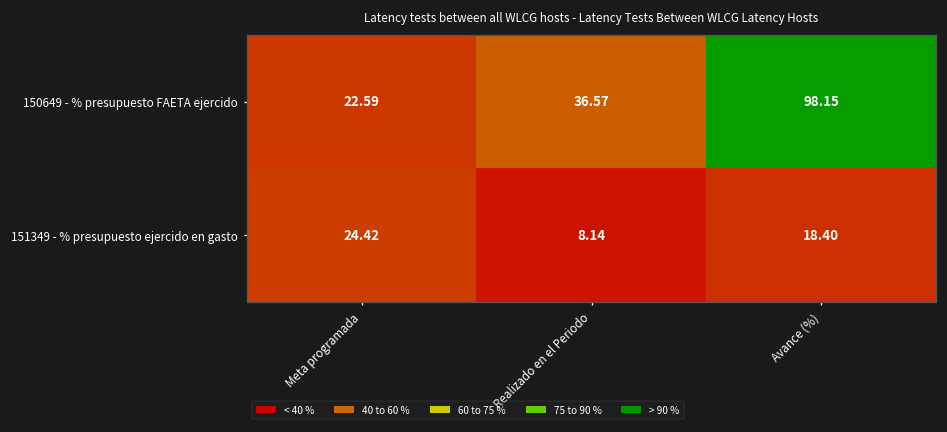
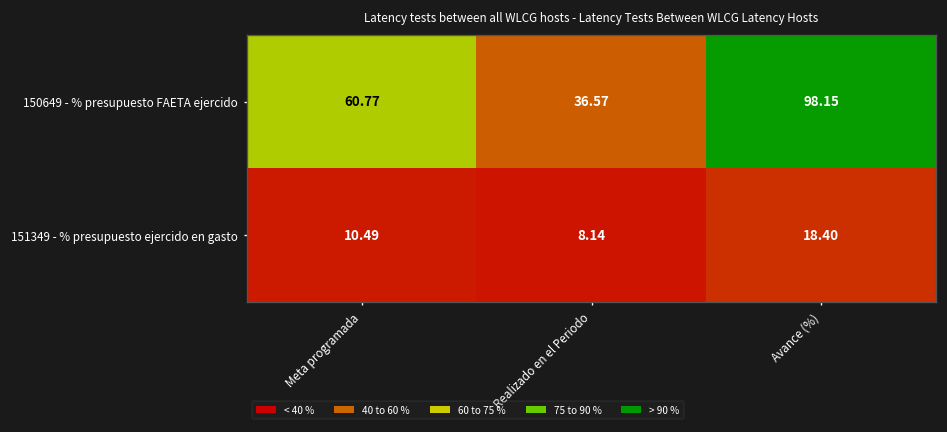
  {
    "150649 - % presupuesto FAETA ejercido": {
-     "Meta programada": 22.59,
+     "Meta programada": 60.77,
      "Realizado en el Periodo": 36.57,
      "Avance (%)": 98.15
    },
    "151349 - % presupuesto ejercido en gasto": {
-     "Meta programada": 24.42,
+     "Meta programada": 10.49,
      "Realizado en el Periodo": 8.14,
      "Avance (%)": 18.40
    }
  }
